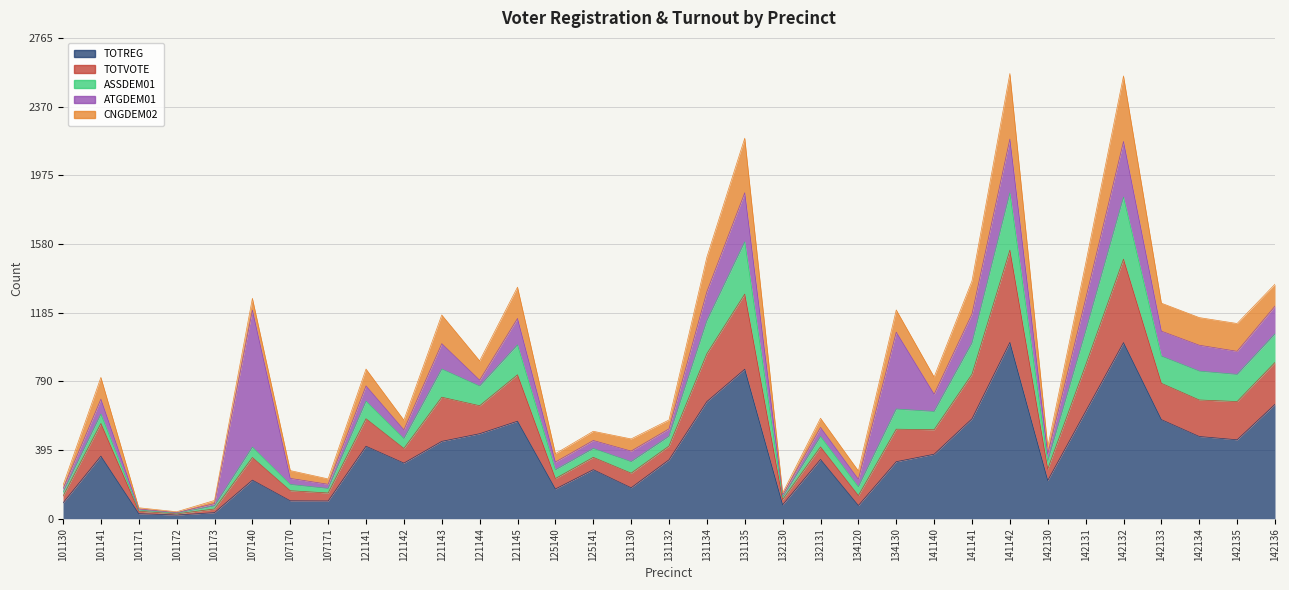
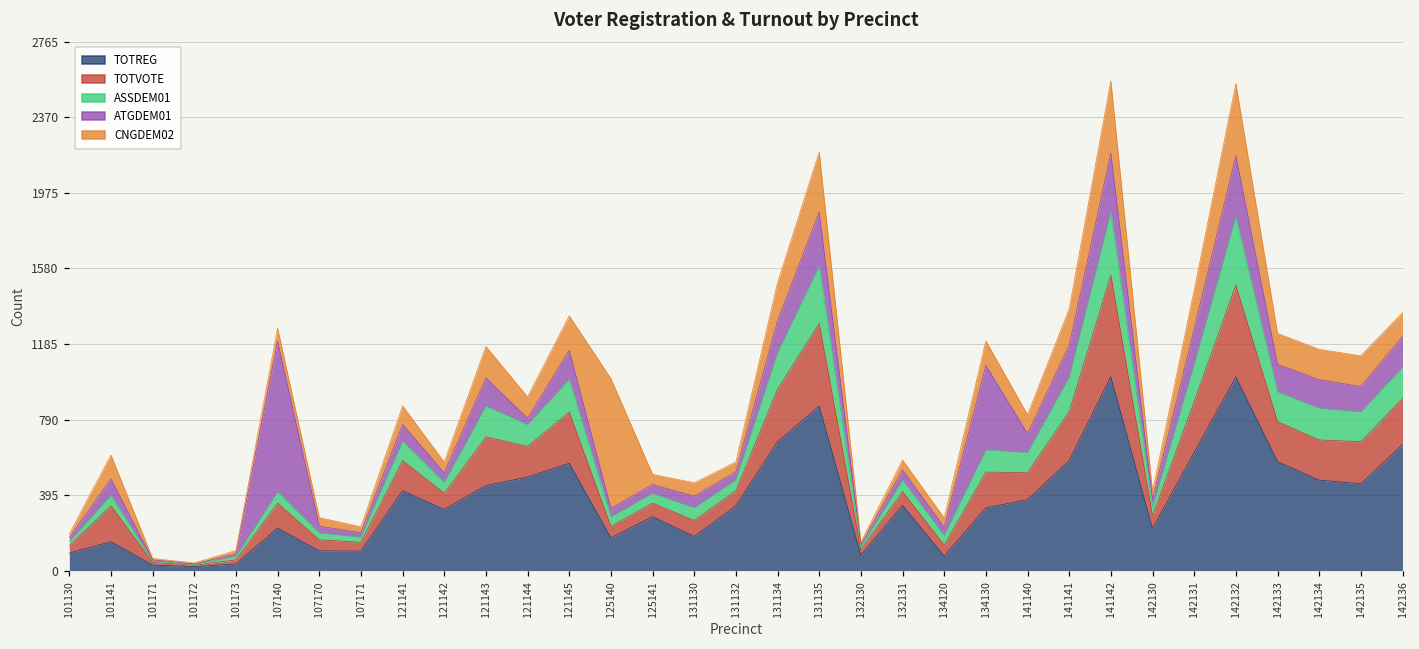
  {
    "TOTREG": {
      "101130": 90,
-     "101141": 360,
+     "101141": 150,
      "101171": 30,
      "101173": 40,
      "107140": 220,
      "107170": 100,
      "107171": 100,
      "121141": 420,
      "121142": 320,
      "121143": 450,
      "121144": 490,
      "121145": 560,
      "125140": 170,
      "125141": 280,
      "131130": 180,
      "131132": 340,
      "131134": 670,
      "131135": 860,
      "132130": 80,
      "132131": 340,
      "134120": 80,
      "134130": 330,
      "141140": 370,
      "141141": 580,
      "141142": 1010,
      "142130": 220,
      "142131": 620,
      "142132": 1010,
      "142133": 570,
      "142134": 470,
      "142135": 450,
      "142136": 660
    },
    "TOTVOTE": {
      "101130": 40,
      "101141": 190,
      "101173": 20,
      "107140": 130,
      "107170": 60,
      "107171": 50,
      "121141": 160,
      "121142": 80,
      "121143": 250,
      "121144": 160,
      "121145": 270,
      "125140": 60,
      "125141": 70,
      "131130": 80,
      "131132": 80,
      "131134": 280,
      "131135": 430,
      "132131": 70,
      "134120": 60,
      "134130": 190,
      "141140": 140,
      "141141": 260,
      "141142": 530,
      "142130": 70,
      "142131": 270,
      "142132": 480,
      "142133": 210,
      "142134": 210,
      "142135": 220,
      "142136": 240
    },
    "ASSDEM01": {
      "101130": 20,
      "101141": 50,
      "107140": 60,
      "107170": 40,
      "107171": 30,
      "121141": 100,
      "121142": 60,
      "121143": 160,
      "121144": 110,
      "121145": 170,
      "125140": 50,
      "125141": 50,
      "131130": 70,
      "131132": 60,
      "131134": 190,
      "131135": 300,
      "132131": 60,
      "134120": 50,
      "134130": 120,
      "141140": 110,
      "141141": 180,
      "141142": 330,
      "142130": 50,
      "142131": 200,
      "142132": 360,
      "142133": 160,
      "142134": 170,
      "142135": 160,
      "142136": 160
    },
    "ATGDEM01": {
      "101130": 20,
      "101141": 90,
      "107140": 790,
      "107170": 40,
      "107171": 20,
      "121141": 90,
      "121142": 50,
      "121143": 150,
      "121144": 30,
      "121145": 150,
      "125140": 50,
      "125141": 50,
      "131130": 60,
      "131132": 40,
      "131134": 170,
      "131135": 280,
      "132131": 50,
      "134120": 40,
      "134130": 440,
      "141140": 100,
      "141141": 170,
      "141142": 310,
      "142130": 40,
      "142131": 190,
      "142132": 320,
      "142133": 140,
      "142134": 150,
      "142135": 130,
      "142136": 160
    },
    "CNGDEM02": {
      "101130": 20,
      "101141": 130,
      "101173": 20,
      "107140": 70,
      "107170": 50,
      "107171": 30,
      "121141": 100,
      "121142": 60,
      "121143": 170,
      "121144": 110,
      "121145": 180,
-     "125140": 50,
+     "125140": 680,
      "125141": 50,
      "131130": 70,
      "131132": 50,
      "131134": 200,
      "131135": 310,
      "132131": 50,
      "134120": 50,
      "134130": 130,
      "141140": 100,
      "141141": 190,
      "141142": 380,
      "142130": 40,
      "142131": 200,
      "142132": 380,
      "142133": 160,
      "142134": 160,
      "142135": 160,
      "142136": 130
    }
  }
